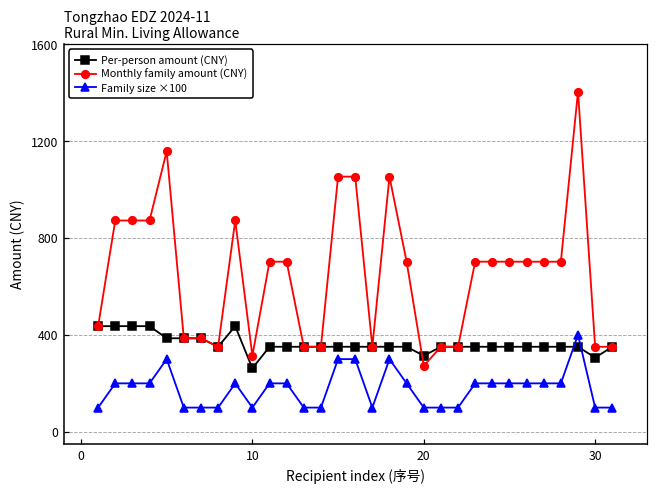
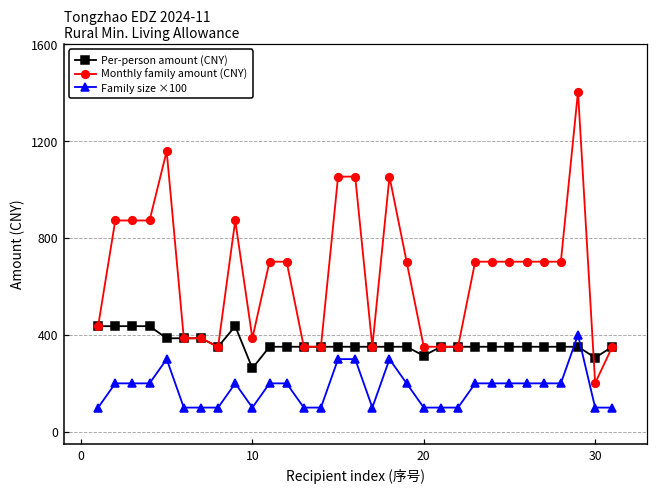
  {
    "Per-person amount (CNY)": {
      "10": 260,
      "20": 310,
      "30": 310
    },
    "Monthly family amount (CNY)": {
-     "10": 310,
-     "20": 270,
-     "30": 350
+     "10": 390,
+     "20": 350,
+     "30": 200
    },
    "Family size ×100": {
      "10": 100,
      "20": 100,
      "30": 100
    }
  }
